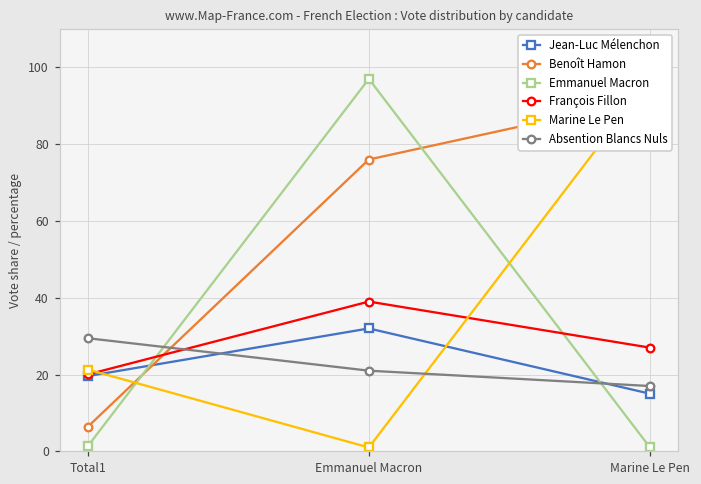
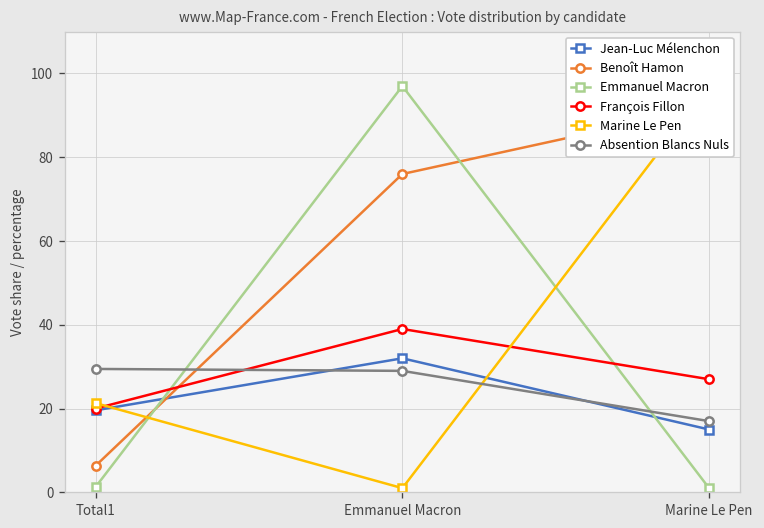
  {
    "Jean-Luc Mélenchon": {
      "Emmanuel Macron": 32,
      "Marine Le Pen": 15
    },
    "Benoît Hamon": {
      "Total1": 6,
      "Emmanuel Macron": 76
    },
    "Emmanuel Macron": {
      "Total1": 1,
      "Emmanuel Macron": 97,
      "Marine Le Pen": 1
    },
    "François Fillon": {
      "Emmanuel Macron": 39,
      "Marine Le Pen": 27
    },
    "Marine Le Pen": {
      "Total1": 21,
      "Emmanuel Macron": 1
    },
    "Absention Blancs Nuls": {
      "Total1": 29,
-     "Emmanuel Macron": 21,
+     "Emmanuel Macron": 29,
      "Marine Le Pen": 17
    }
  }
